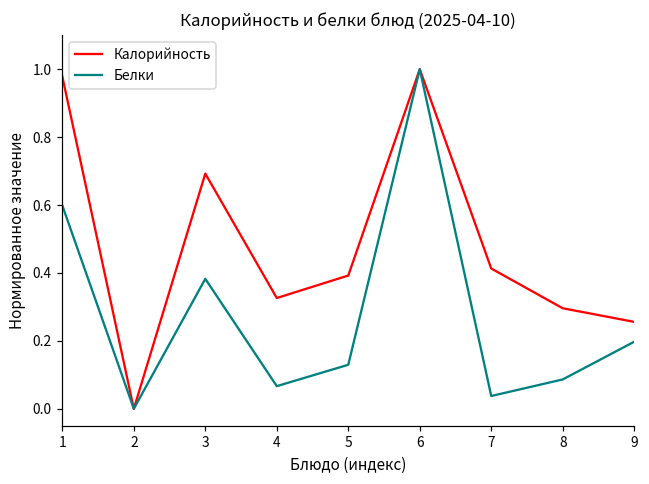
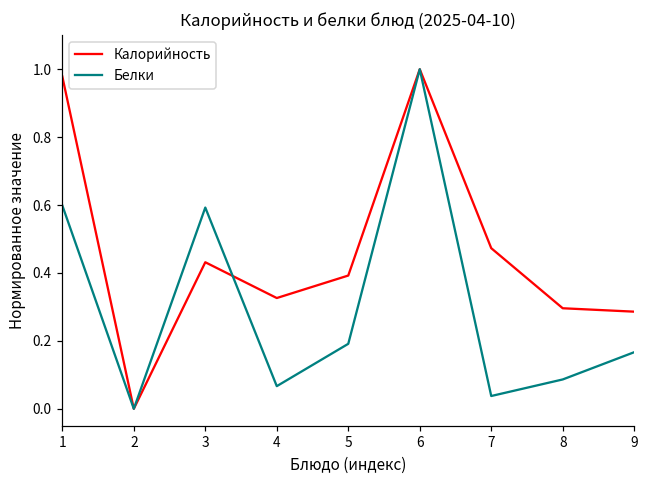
  {
    "Калорийность": {
      "1": 0.98,
-     "3": 0.69,
+     "3": 0.43,
      "4": 0.33,
      "5": 0.39,
-     "7": 0.41,
+     "7": 0.47,
      "8": 0.30,
-     "9": 0.26
+     "9": 0.29
    },
    "Белки": {
      "1": 0.60,
-     "3": 0.38,
+     "3": 0.59,
      "4": 0.07,
-     "5": 0.13,
+     "5": 0.19,
      "7": 0.04,
      "8": 0.09,
-     "9": 0.20
+     "9": 0.17
    }
  }
